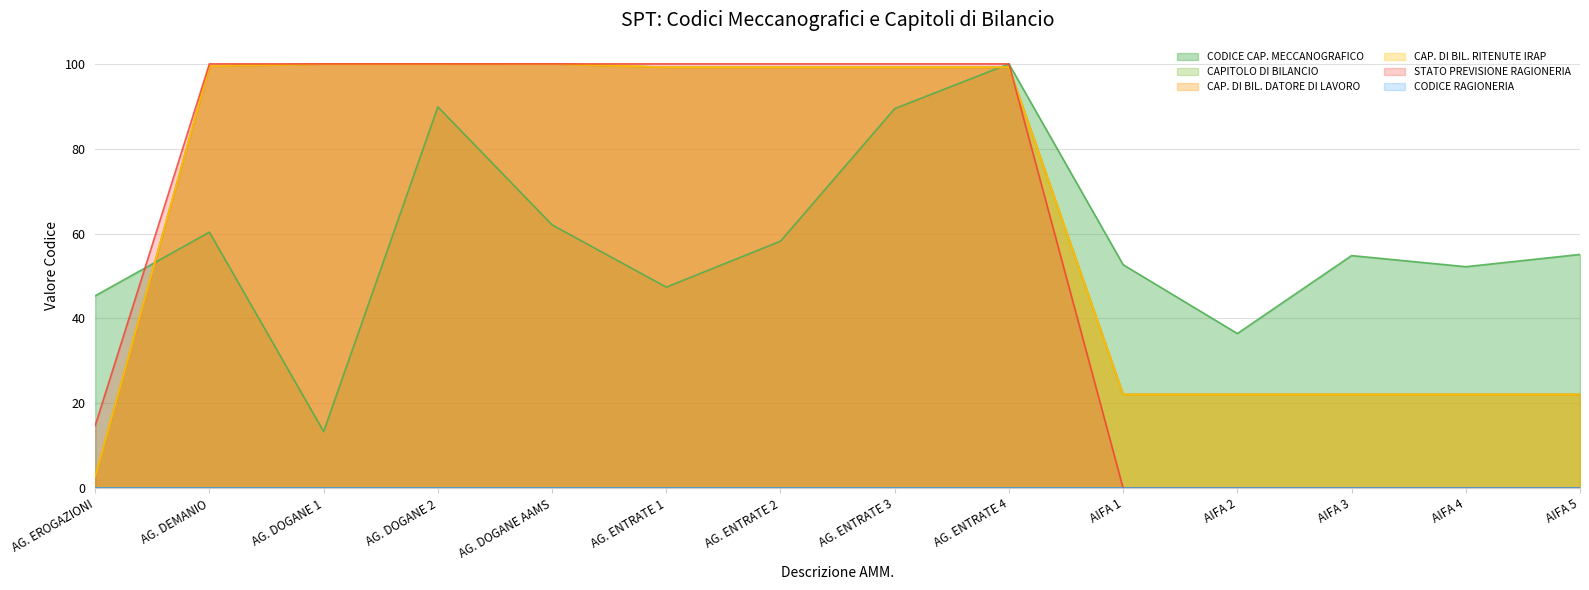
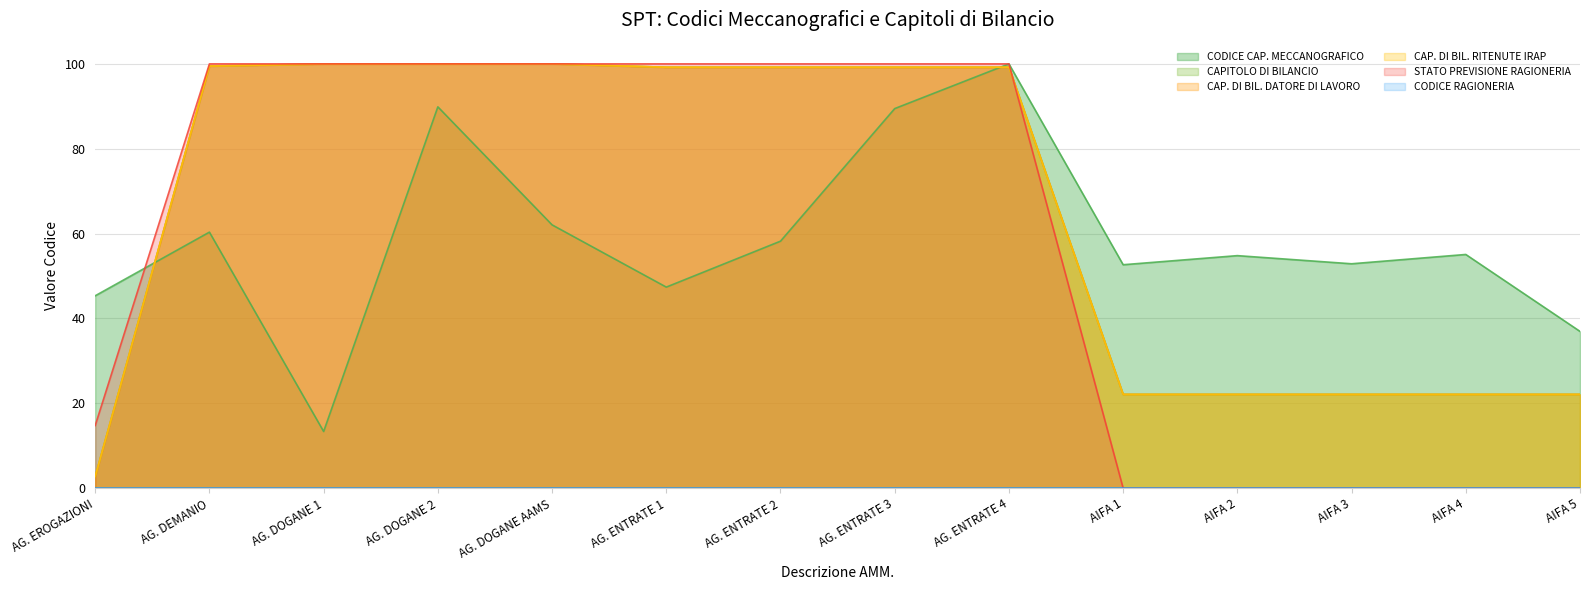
  {
    "CODICE CAP. MECCANOGRAFICO": {
      "AG. EROGAZIONI": 45,
      "AG. DEMANIO": 60,
      "AG. DOGANE 1": 13,
      "AG. DOGANE 2": 90,
      "AG. DOGANE AAMS": 62,
      "AG. ENTRATE 1": 47,
      "AG. ENTRATE 2": 58,
      "AG. ENTRATE 3": 89,
      "AIFA 1": 53,
-     "AIFA 2": 36,
-     "AIFA 3": 55,
-     "AIFA 4": 52,
-     "AIFA 5": 55
+     "AIFA 2": 55,
+     "AIFA 3": 53,
+     "AIFA 4": 55,
+     "AIFA 5": 37
    },
    "CODICE RAGIONERIA": {
      "AG. EROGAZIONI": 0,
      "AG. DEMANIO": 0,
      "AG. DOGANE 1": 0,
      "AG. DOGANE 2": 0,
      "AG. DOGANE AAMS": 0,
      "AG. ENTRATE 1": 0,
      "AG. ENTRATE 2": 0,
      "AG. ENTRATE 3": 0,
      "AG. ENTRATE 4": 0
    }
  }
